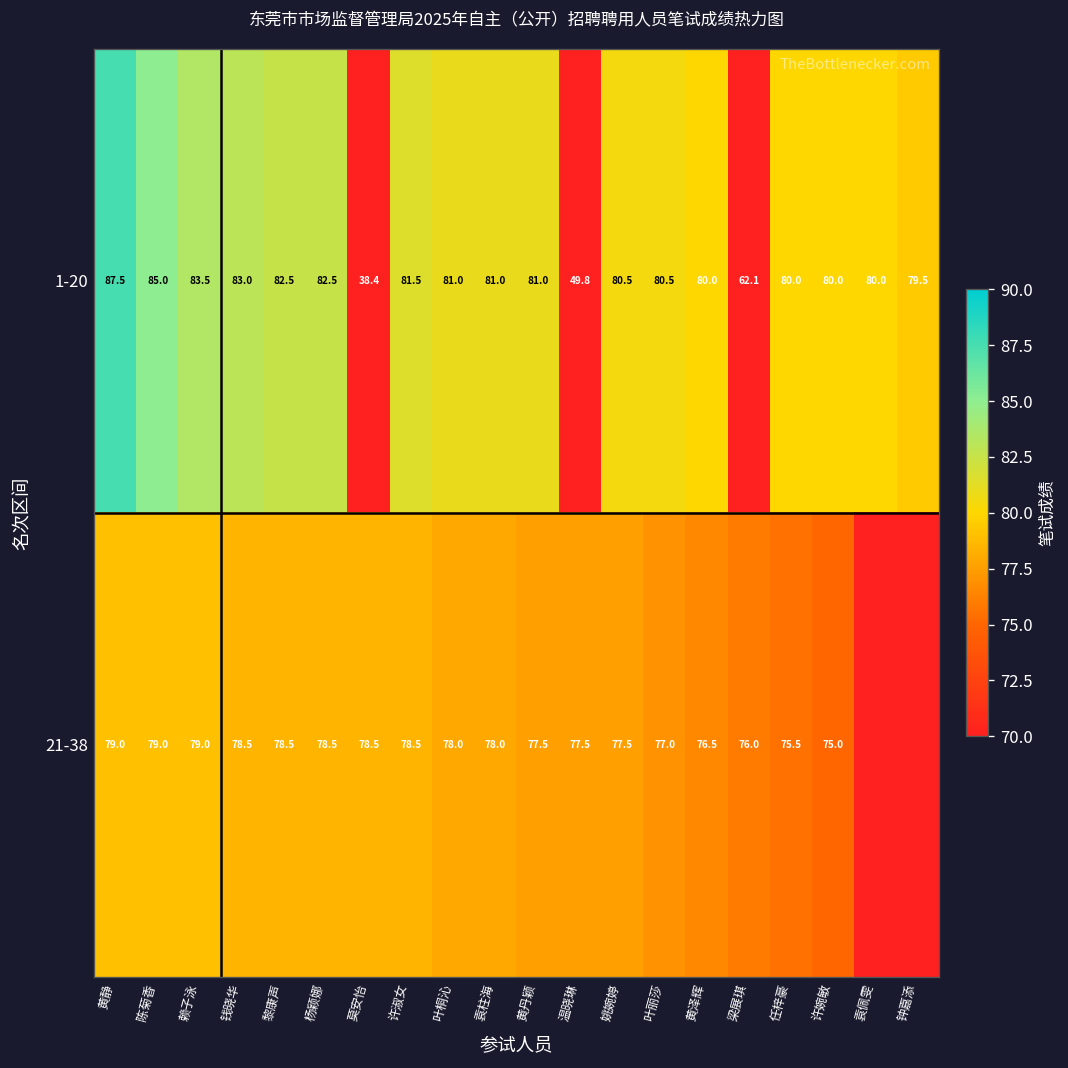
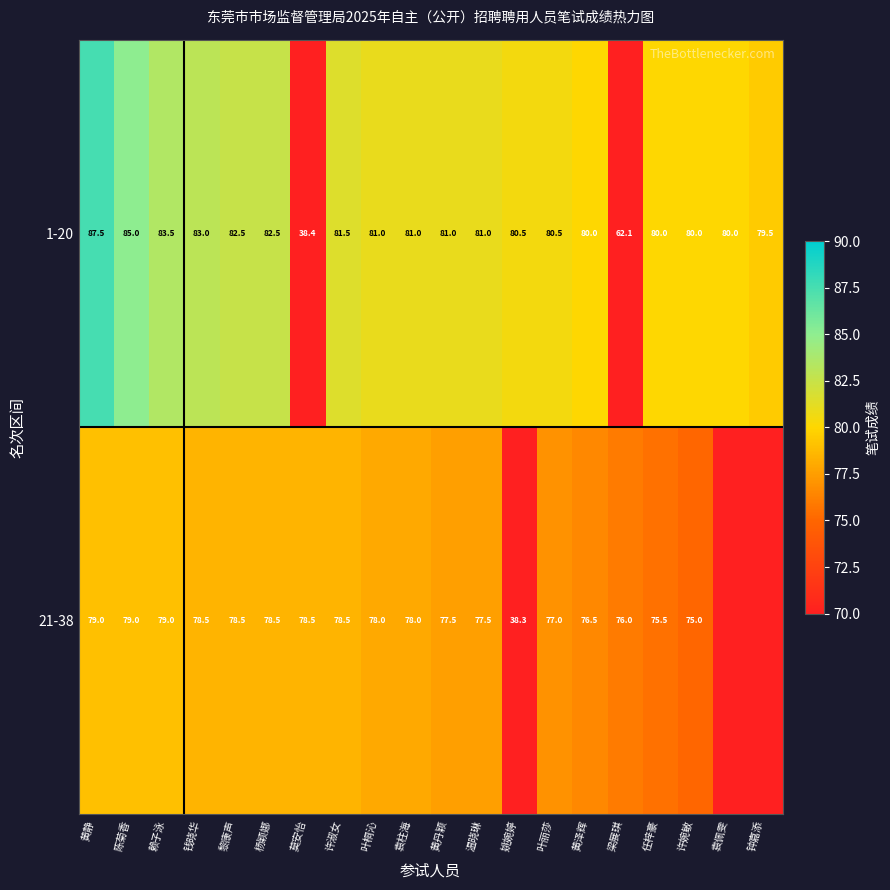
  {
    "1-20": {
      "黄静": 87.5,
      "陈菊香": 85.0,
      "赖子泳": 83.5,
      "钱晓华": 83.0,
      "黎康声": 82.5,
      "杨颖娜": 82.5,
      "莫安怡": 38.4,
      "许淑女": 81.5,
      "叶桐沁": 81.0,
      "袁柱海": 81.0,
      "黄丹颖": 81.0,
-     "温晓琳": 49.8,
+     "温晓琳": 81.0,
      "姚婉婷": 80.5,
      "叶丽莎": 80.5,
      "黄泽辉": 80.0,
      "梁展琪": 62.1,
      "任梓豪": 80.0,
      "许婉敏": 80.0,
      "钟嘉添": 79.5
    },
    "21-38": {
      "黄静": 79.0,
      "陈菊香": 79.0,
      "赖子泳": 79.0,
      "钱晓华": 78.5,
      "黎康声": 78.5,
      "杨颖娜": 78.5,
      "莫安怡": 78.5,
      "许淑女": 78.5,
      "叶桐沁": 78.0,
      "袁柱海": 78.0,
      "黄丹颖": 77.5,
      "温晓琳": 77.5,
-     "姚婉婷": 77.5,
+     "姚婉婷": 38.3,
      "叶丽莎": 77.0,
      "黄泽辉": 76.5,
      "梁展琪": 76.0,
      "任梓豪": 75.5,
      "许婉敏": 75.0
    }
  }
